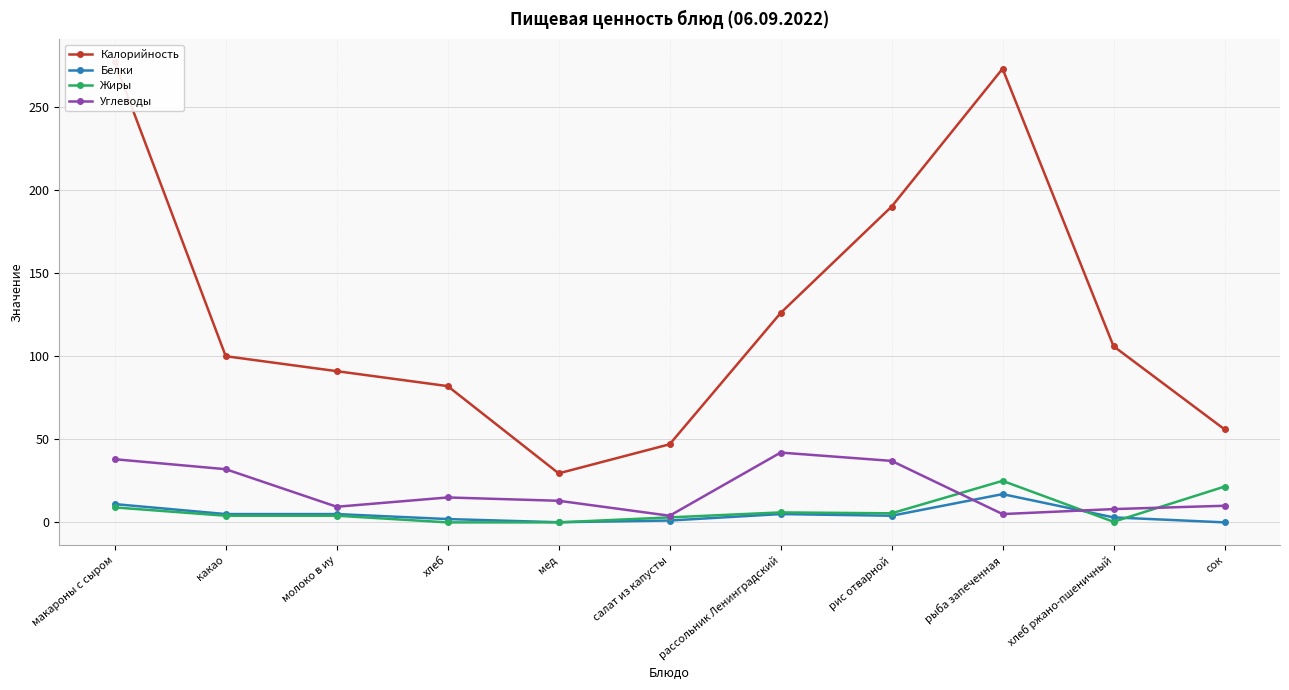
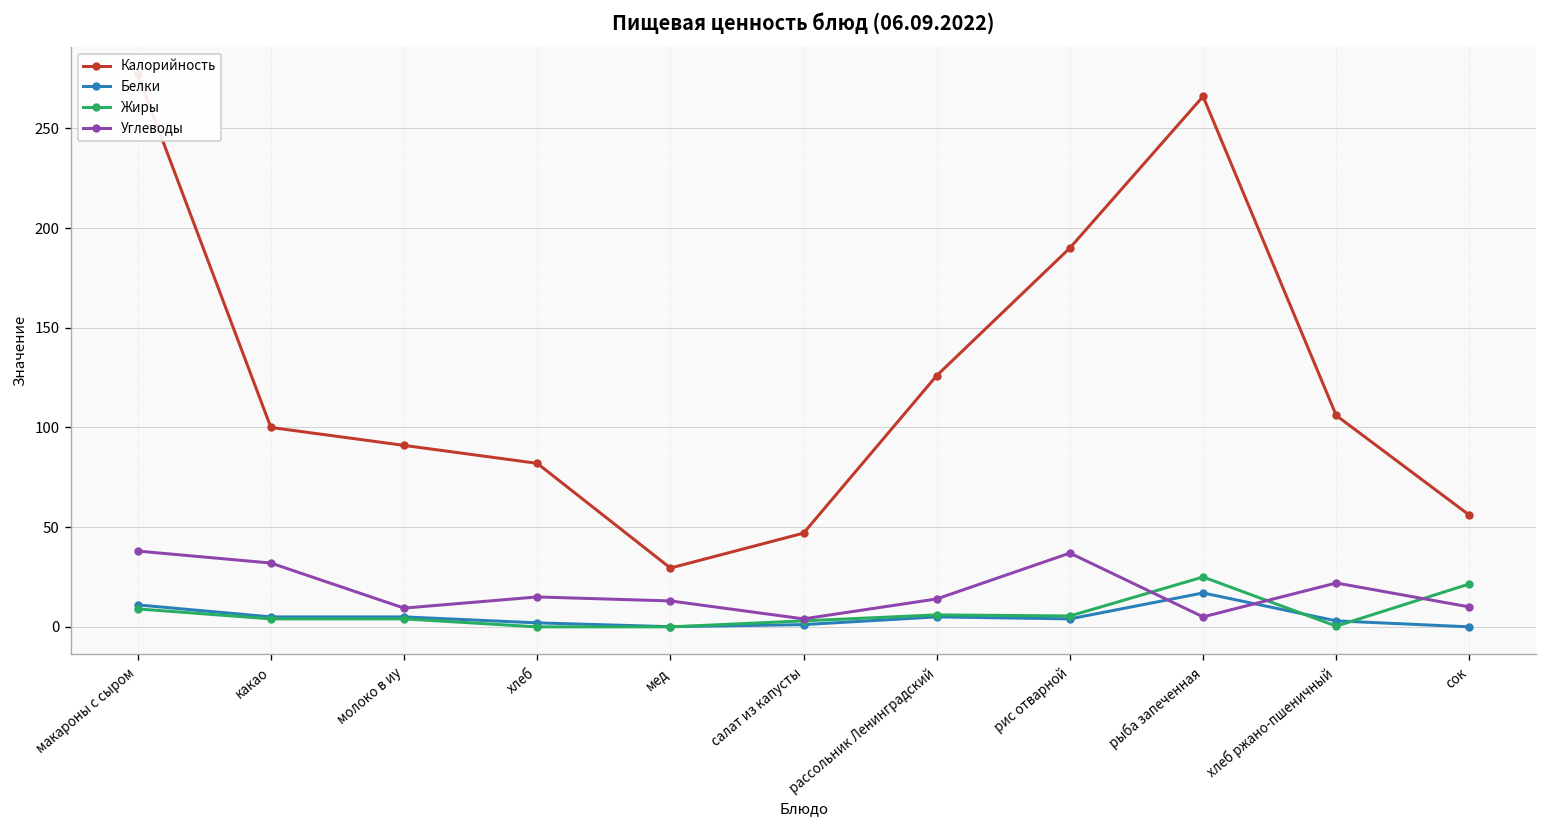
  {
    "Калорийность": {
      "какао": 100,
      "молоко в иу": 91,
      "хлеб": 82,
      "мед": 30,
      "салат из капусты": 47,
      "рассольник Ленинградский": 126,
      "рис отварной": 190,
-     "рыба запеченная": 273,
+     "рыба запеченная": 266,
      "хлеб ржано-пшеничный": 106,
      "сок": 56
    },
    "Белки": {
      "макароны с сыром": 11,
      "хлеб": 2,
      "салат из капусты": 1,
      "рыба запеченная": 17,
      "хлеб ржано-пшеничный": 3,
      "сок": 0
    },
    "Жиры": {
      "макароны с сыром": 9,
      "хлеб": 0,
      "рыба запеченная": 25,
      "хлеб ржано-пшеничный": 0,
      "сок": 22
    },
    "Углеводы": {
      "макароны с сыром": 38,
      "какао": 32,
      "молоко в иу": 9,
      "хлеб": 15,
      "мед": 13,
-     "рассольник Ленинградский": 42,
+     "рассольник Ленинградский": 14,
      "рис отварной": 37,
      "рыба запеченная": 5,
-     "хлеб ржано-пшеничный": 8,
+     "хлеб ржано-пшеничный": 22,
      "сок": 10
    }
  }
